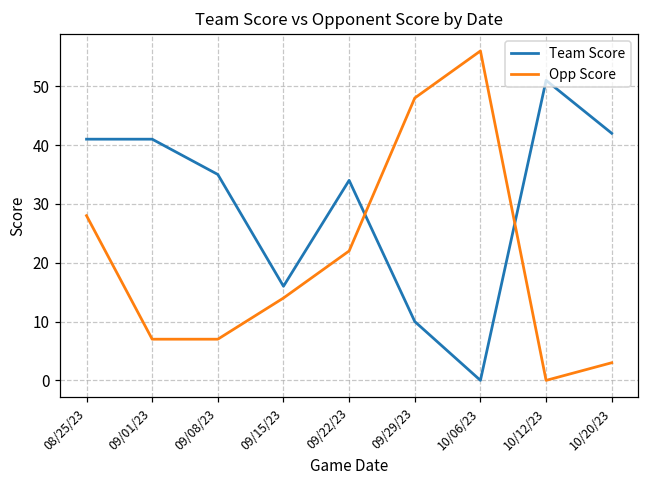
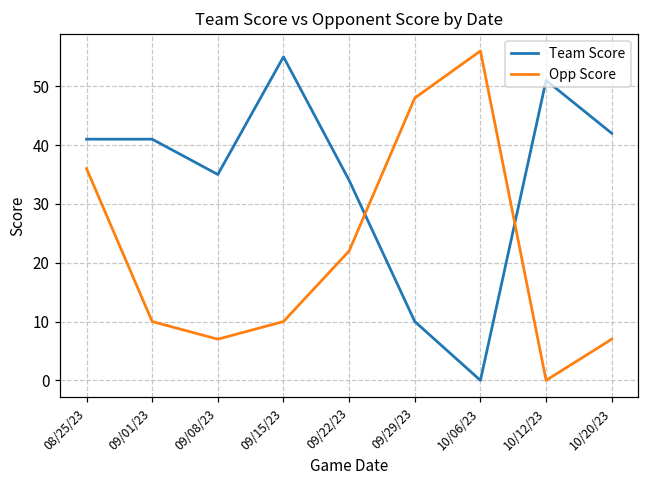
  {
    "Team Score": {
      "08/25/23": 41,
      "09/01/23": 41,
      "09/08/23": 35,
-     "09/15/23": 16,
+     "09/15/23": 55,
      "09/22/23": 34,
      "09/29/23": 10,
      "10/06/23": 0,
      "10/20/23": 42
    },
    "Opp Score": {
-     "08/25/23": 28,
-     "09/01/23": 7,
+     "08/25/23": 36,
+     "09/01/23": 10,
      "09/08/23": 7,
-     "09/15/23": 14,
+     "09/15/23": 10,
      "09/22/23": 22,
      "09/29/23": 48,
      "10/06/23": 56,
      "10/12/23": 0,
-     "10/20/23": 3
+     "10/20/23": 7
    }
  }
